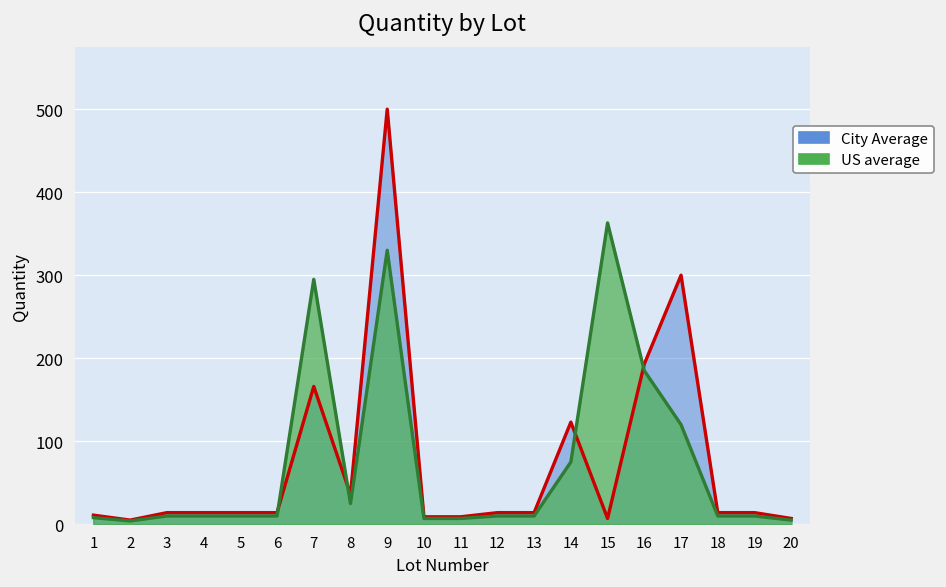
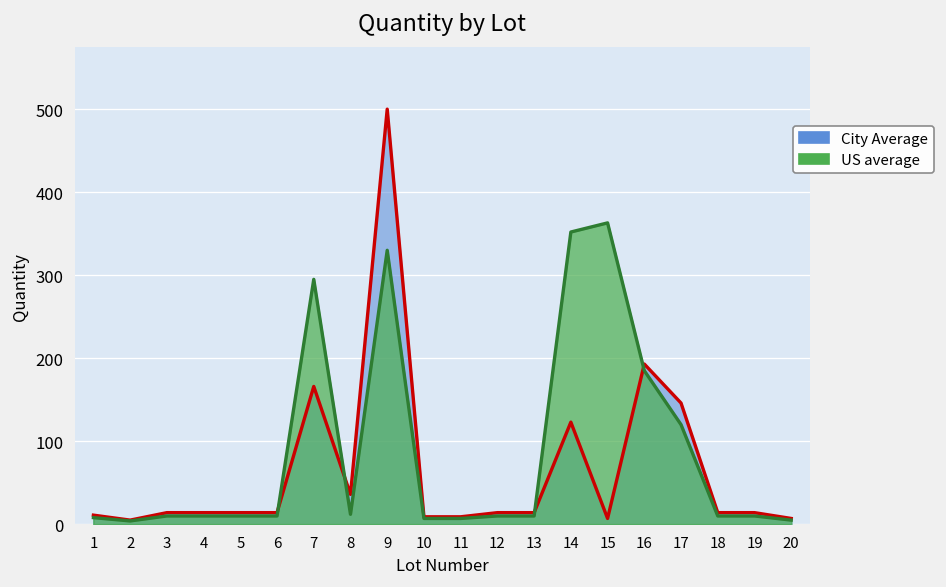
  {
    "City Average": {
      "3": 10,
      "4": 10,
      "5": 10,
      "6": 10,
      "7": 170,
      "8": 40,
      "9": 500,
      "12": 10,
      "13": 10,
      "14": 120,
      "15": 10,
      "16": 190,
-     "17": 300,
+     "17": 150,
      "18": 10,
      "19": 10
    },
    "US average": {
      "3": 10,
      "4": 10,
      "5": 10,
      "6": 10,
      "7": 300,
-     "8": 30,
+     "8": 10,
      "9": 330,
      "12": 10,
      "13": 10,
-     "14": 80,
+     "14": 350,
      "15": 360,
      "16": 190,
      "17": 120,
      "18": 10,
      "19": 10
    }
  }
